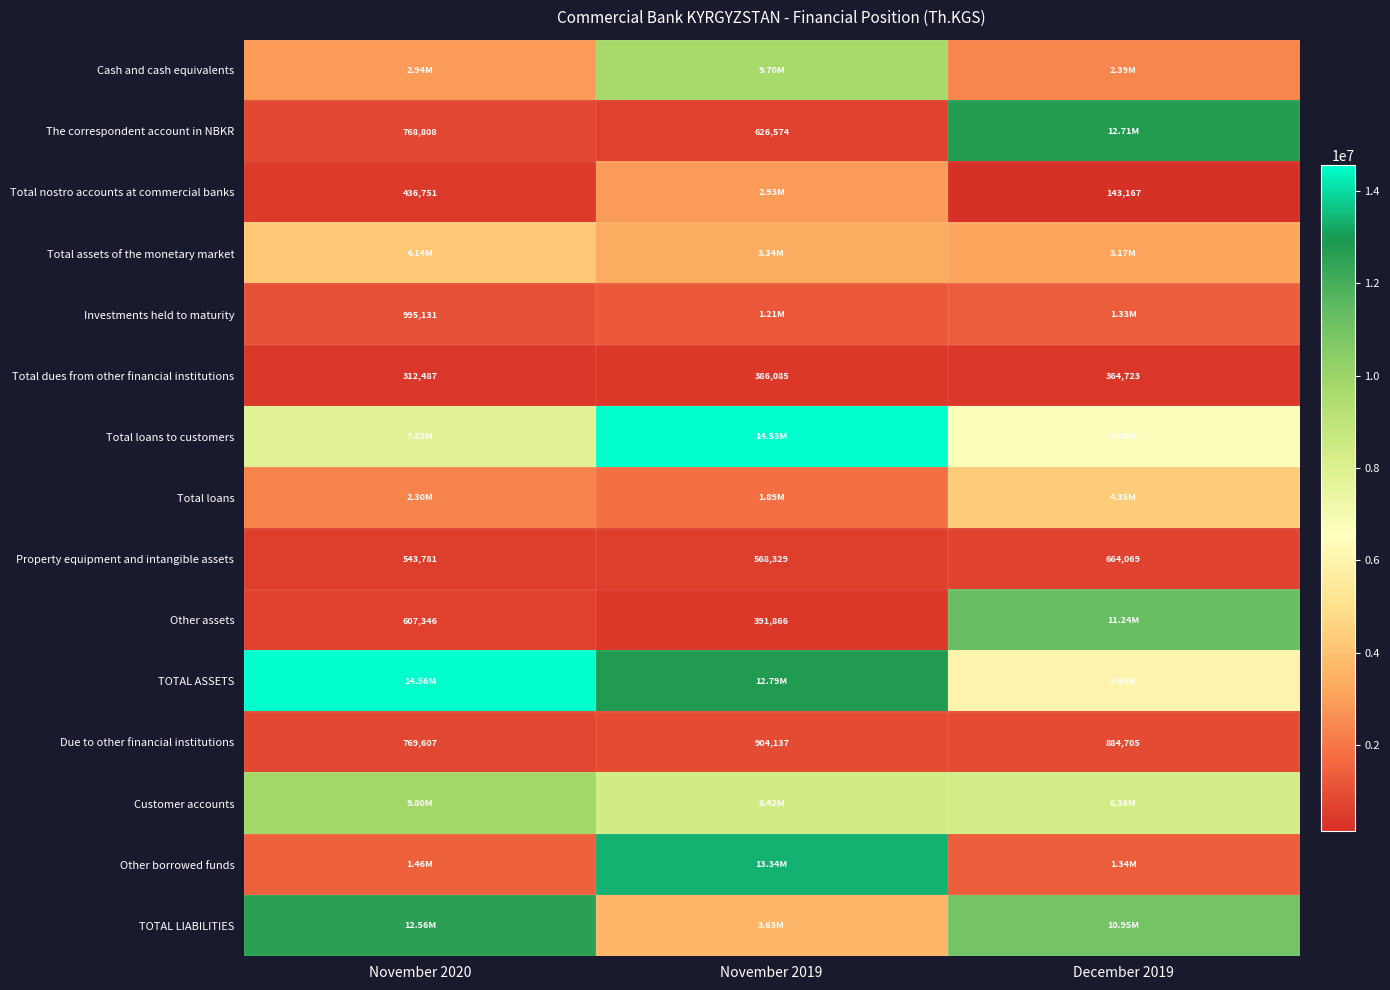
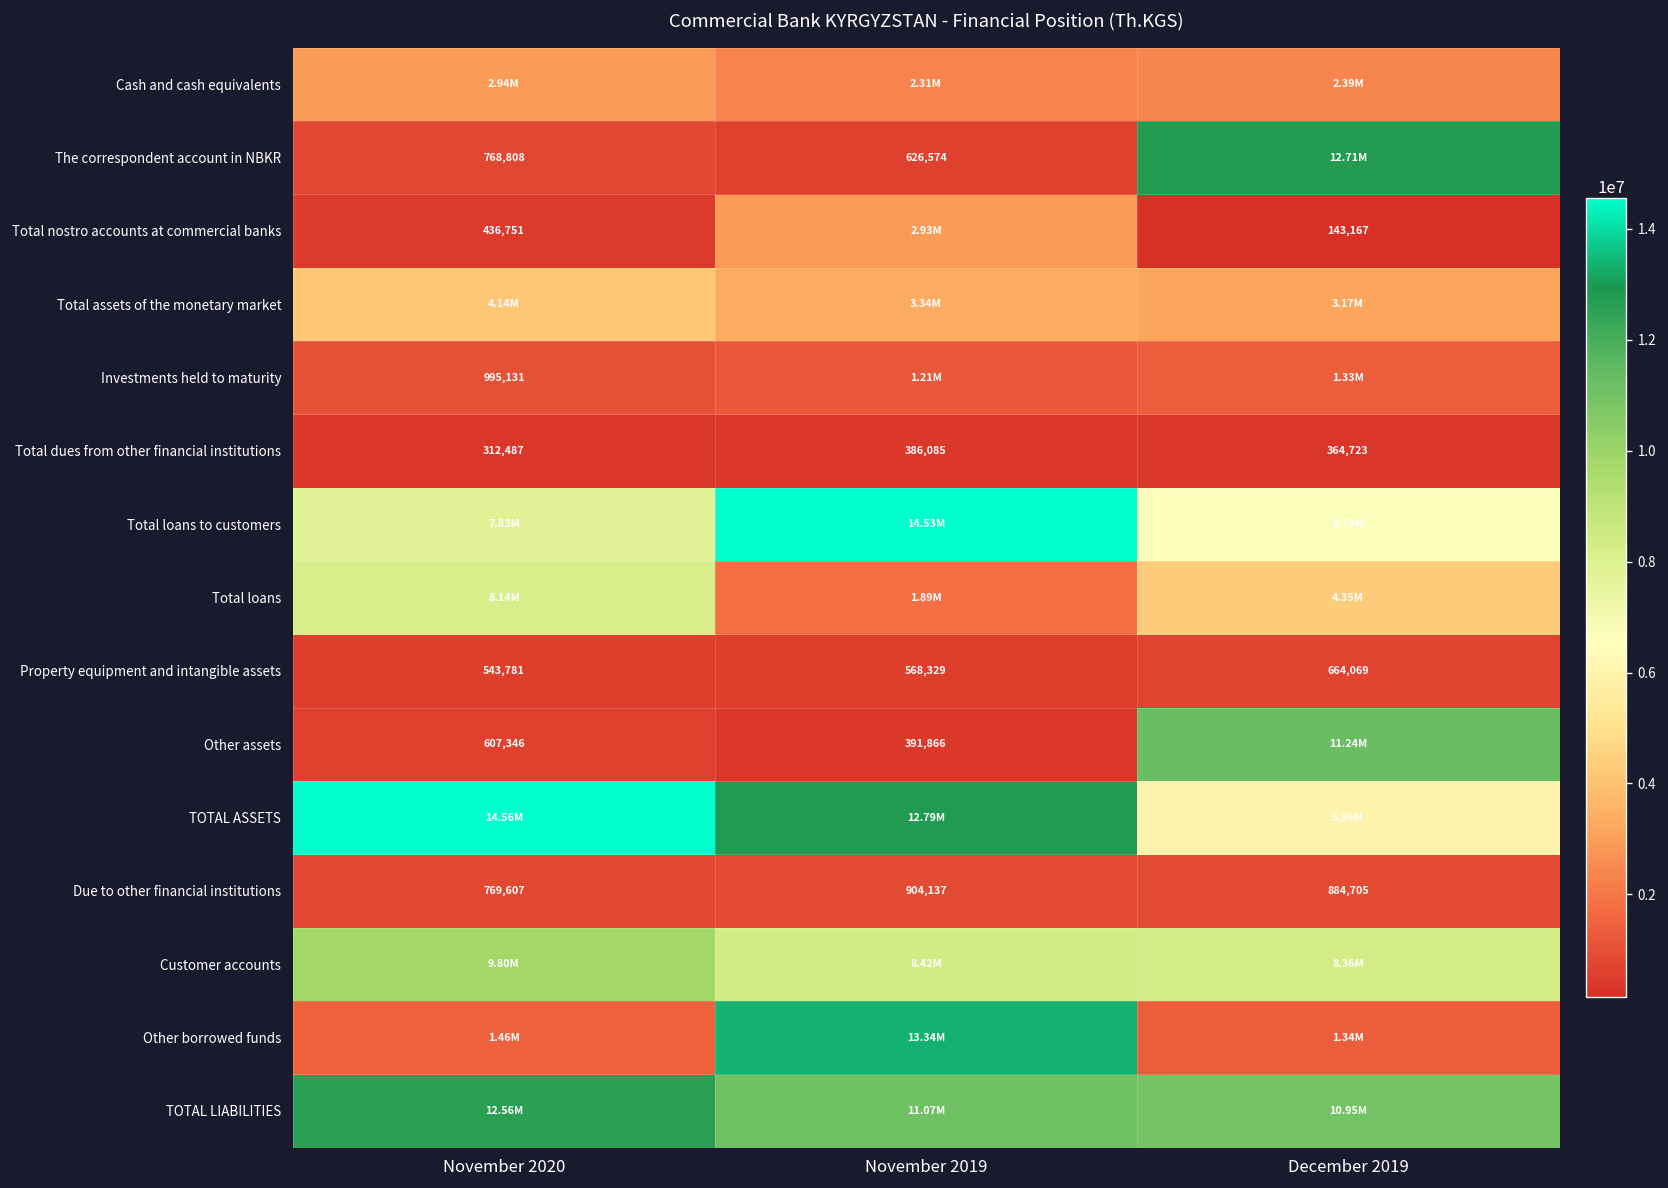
  {
    "Cash and cash equivalents": {
      "November 2020": "2.94M",
-     "November 2019": "9.70M",
+     "November 2019": "2.31M",
      "December 2019": "2.39M"
    },
    "The correspondent account in NBKR": {
      "November 2020": "768,808",
      "November 2019": "626,574",
      "December 2019": "12.71M"
    },
    "Total nostro accounts at commercial banks": {
      "November 2020": "436,751",
      "November 2019": "2.93M",
      "December 2019": "143,167"
    },
    "Total assets of the monetary market": {
      "November 2020": "4.14M",
      "November 2019": "3.34M",
      "December 2019": "3.17M"
    },
    "Investments held to maturity": {
      "November 2020": "995,131",
      "November 2019": "1.21M",
      "December 2019": "1.33M"
    },
    "Total dues from other financial institutions": {
      "November 2020": "312,487",
      "November 2019": "386,085",
      "December 2019": "364,723"
    },
    "Total loans to customers": {
      "November 2020": "7.83M",
      "November 2019": "14.53M",
      "December 2019": "6.73M"
    },
    "Total loans": {
-     "November 2020": "2.30M",
+     "November 2020": "8.14M",
      "November 2019": "1.89M",
      "December 2019": "4.35M"
    },
    "Property equipment and intangible assets": {
      "November 2020": "543,781",
      "November 2019": "568,329",
      "December 2019": "664,069"
    },
    "Other assets": {
      "November 2020": "607,346",
      "November 2019": "391,866",
      "December 2019": "11.24M"
    },
    "TOTAL ASSETS": {
      "November 2020": "14.56M",
      "November 2019": "12.79M",
      "December 2019": "5.96M"
    },
    "Due to other financial institutions": {
      "November 2020": "769,607",
      "November 2019": "904,137",
      "December 2019": "884,705"
    },
    "Customer accounts": {
      "November 2020": "9.80M",
      "November 2019": "8.42M",
      "December 2019": "8.36M"
    },
    "Other borrowed funds": {
      "November 2020": "1.46M",
      "November 2019": "13.34M",
      "December 2019": "1.34M"
    },
    "TOTAL LIABILITIES": {
      "November 2020": "12.56M",
-     "November 2019": "3.63M",
+     "November 2019": "11.07M",
      "December 2019": "10.95M"
    }
  }
